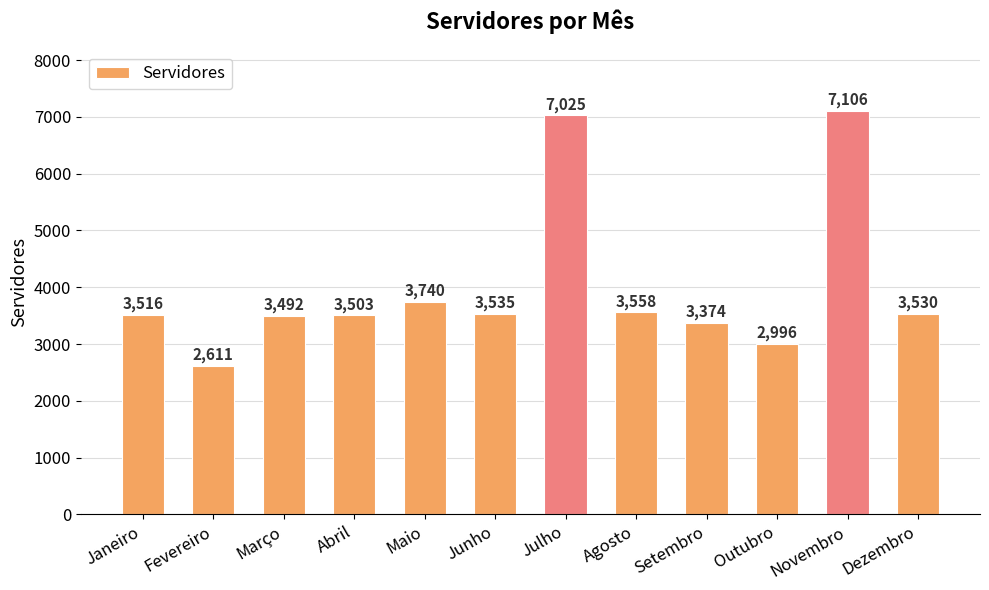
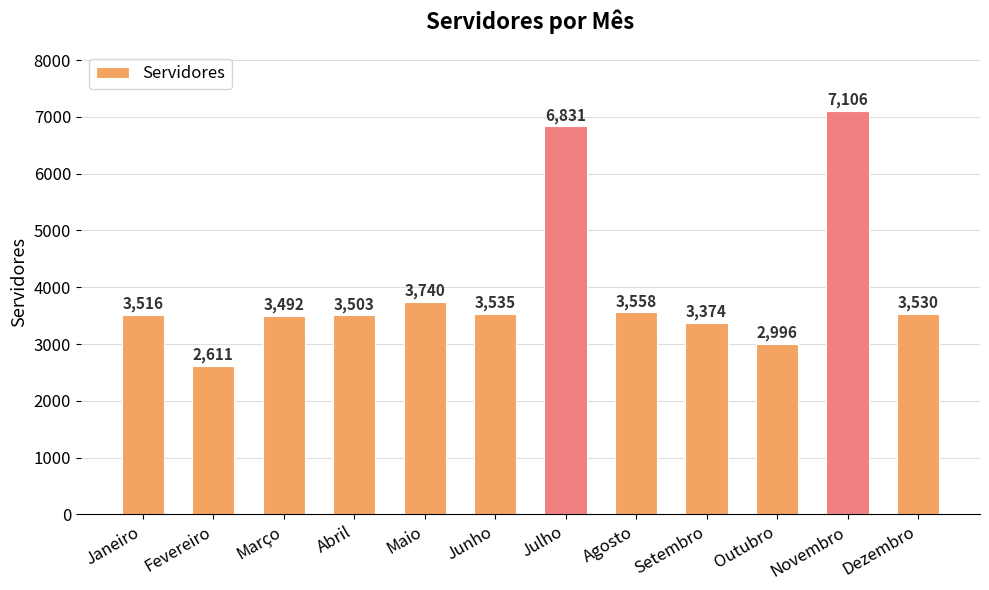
  {
    "Janeiro": "3,516",
    "Fevereiro": "2,611",
    "Março": "3,492",
    "Abril": "3,503",
    "Maio": "3,740",
    "Junho": "3,535",
-   "Julho": "7,025",
+   "Julho": "6,831",
    "Agosto": "3,558",
    "Setembro": "3,374",
    "Outubro": "2,996",
    "Novembro": "7,106",
    "Dezembro": "3,530"
  }
